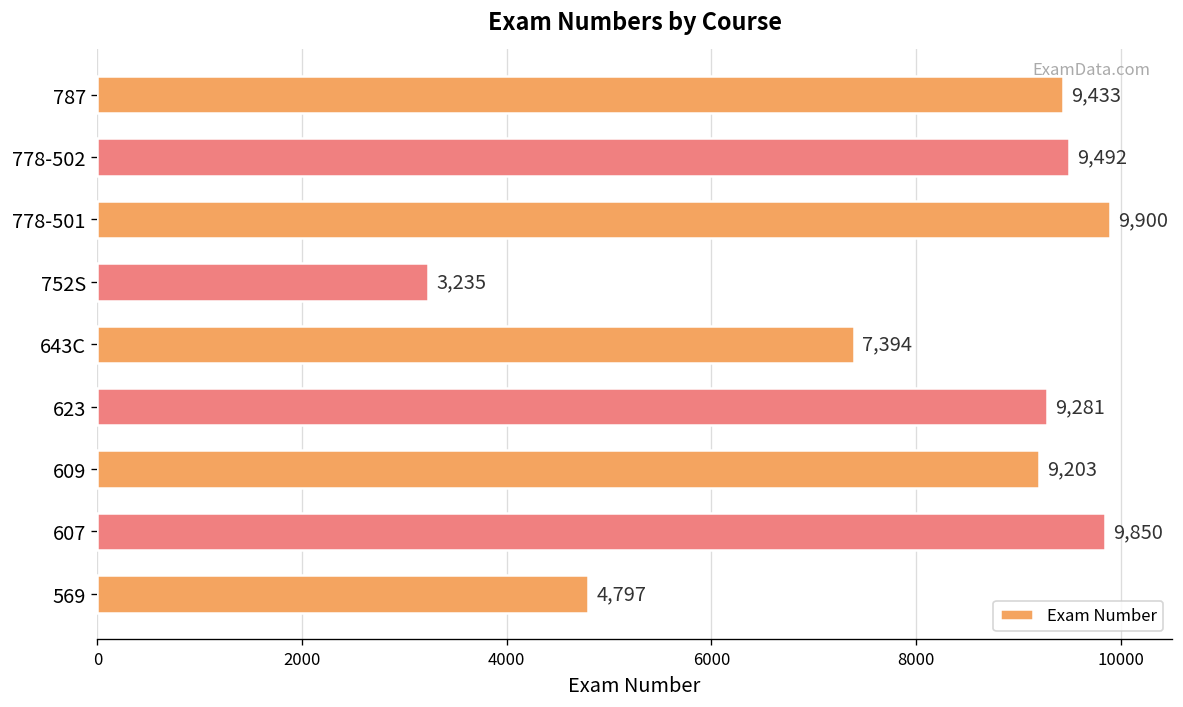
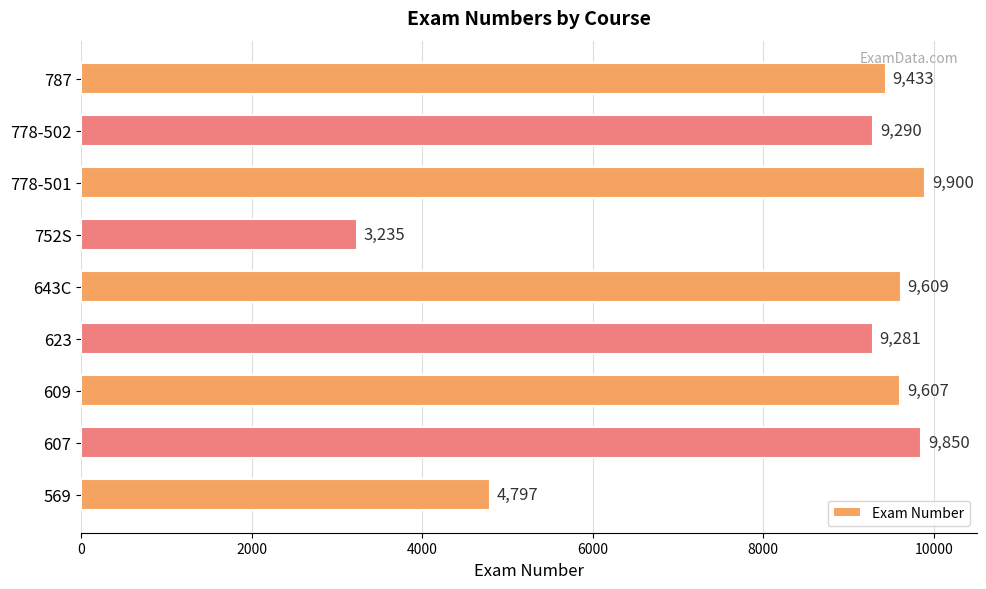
  {
    "787": "9,433",
-   "778-502": "9,492",
+   "778-502": "9,290",
    "778-501": "9,900",
    "752S": "3,235",
-   "643C": "7,394",
+   "643C": "9,609",
    "623": "9,281",
-   "609": "9,203",
+   "609": "9,607",
    "607": "9,850",
    "569": "4,797"
  }
